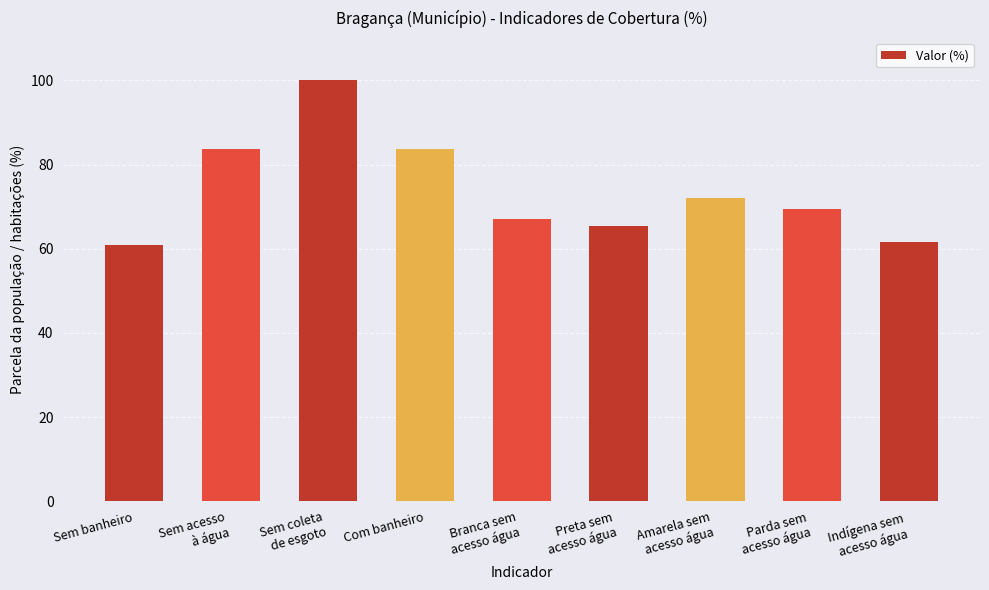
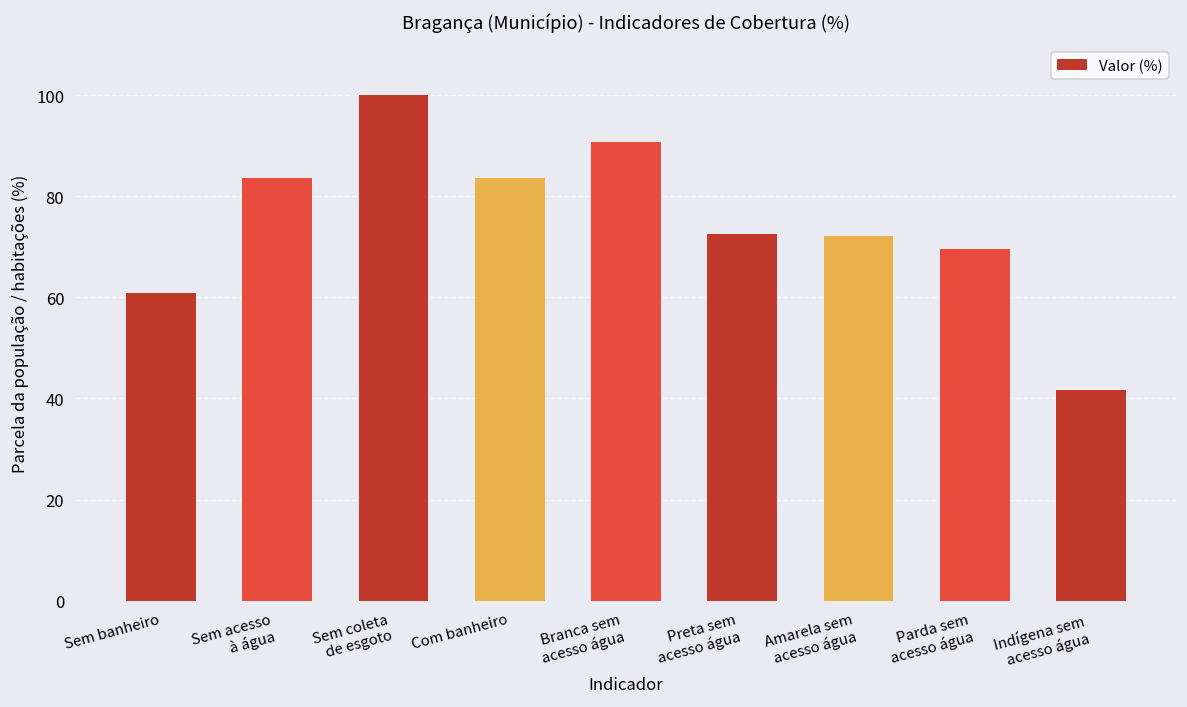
  {
    "Sem banheiro": 61,
    "Sem acesso à água": 84,
    "Sem coleta de esgoto": 100,
    "Com banheiro": 84,
-   "Branca sem acesso água": 67,
-   "Preta sem acesso água": 65,
+   "Branca sem acesso água": 91,
+   "Preta sem acesso água": 73,
    "Amarela sem acesso água": 72,
    "Parda sem acesso água": 70,
-   "Indígena sem acesso água": 62
+   "Indígena sem acesso água": 42
  }
